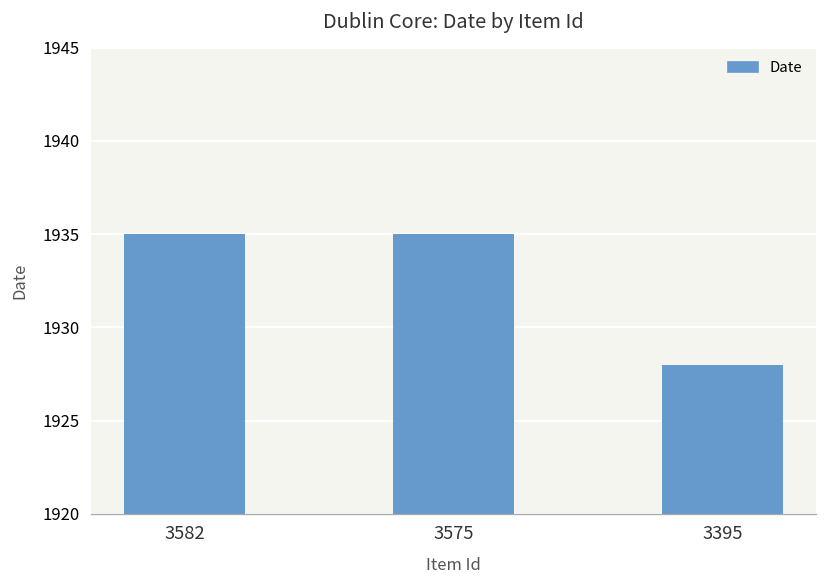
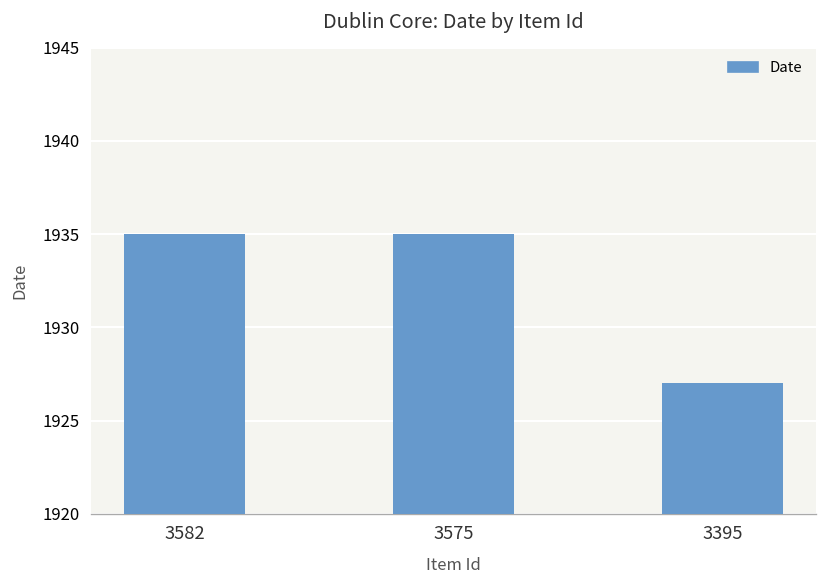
  {
    "3582": 1935,
    "3575": 1935,
-   "3395": 1928
+   "3395": 1927
  }
